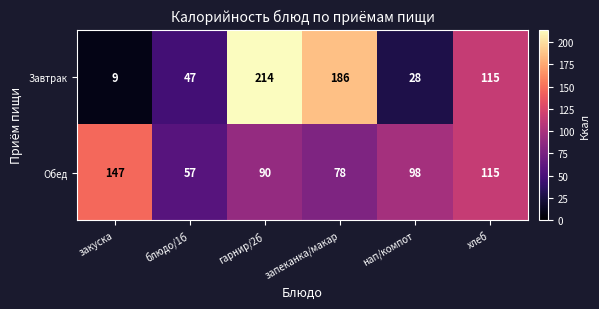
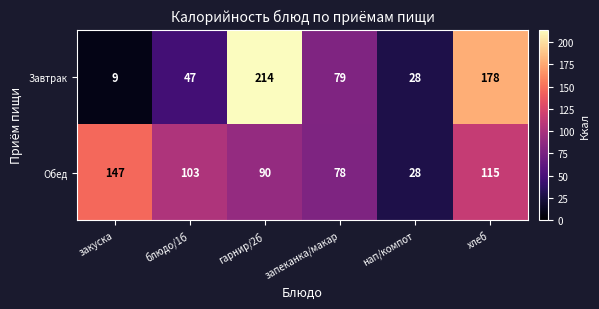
  {
    "Завтрак": {
      "закуска": 9,
      "блюдо/1б": 47,
      "гарнир/2б": 214,
-     "запеканка/макар": 186,
+     "запеканка/макар": 79,
      "нап/компот": 28,
-     "хлеб": 115
+     "хлеб": 178
    },
    "Обед": {
      "закуска": 147,
-     "блюдо/1б": 57,
+     "блюдо/1б": 103,
      "гарнир/2б": 90,
      "запеканка/макар": 78,
-     "нап/компот": 98,
+     "нап/компот": 28,
      "хлеб": 115
    }
  }
